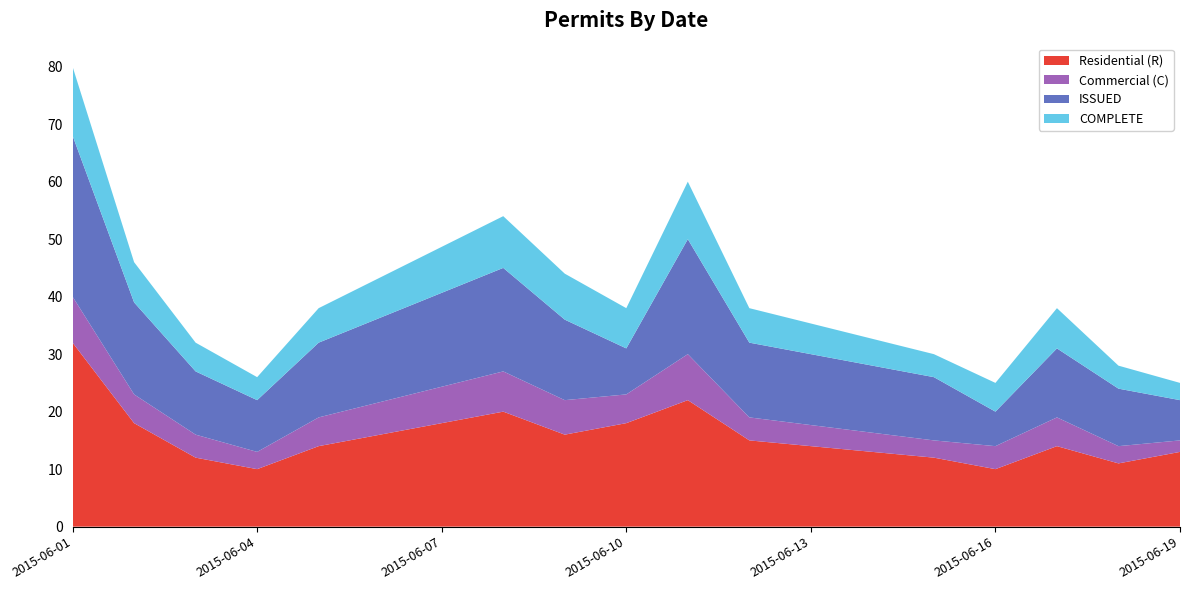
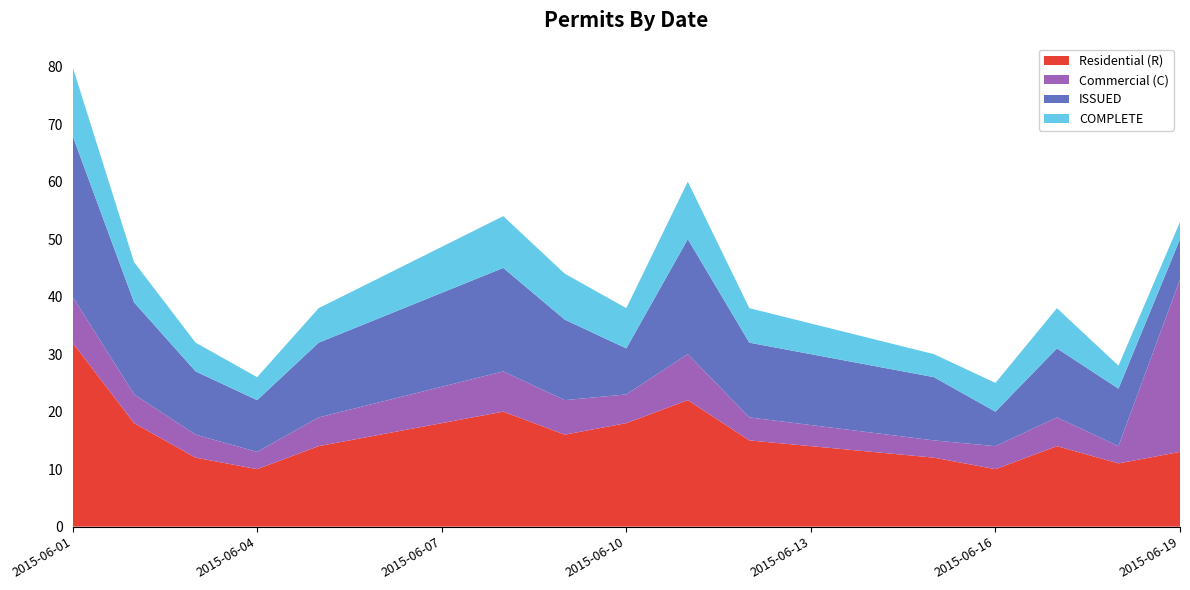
  {
    "Residential (R)": {
      "2015-06-01": 32,
      "2015-06-04": 10,
      "2015-06-10": 18,
      "2015-06-16": 10,
      "2015-06-19": 13
    },
    "Commercial (C)": {
      "2015-06-01": 8,
      "2015-06-04": 3,
      "2015-06-10": 5,
      "2015-06-16": 4,
-     "2015-06-19": 2
+     "2015-06-19": 30
    },
    "ISSUED": {
      "2015-06-01": 28,
      "2015-06-04": 9,
      "2015-06-10": 8,
      "2015-06-16": 6,
      "2015-06-19": 7
    },
    "COMPLETE": {
      "2015-06-01": 12,
      "2015-06-04": 4,
      "2015-06-10": 7,
      "2015-06-16": 5,
      "2015-06-19": 3
    }
  }
